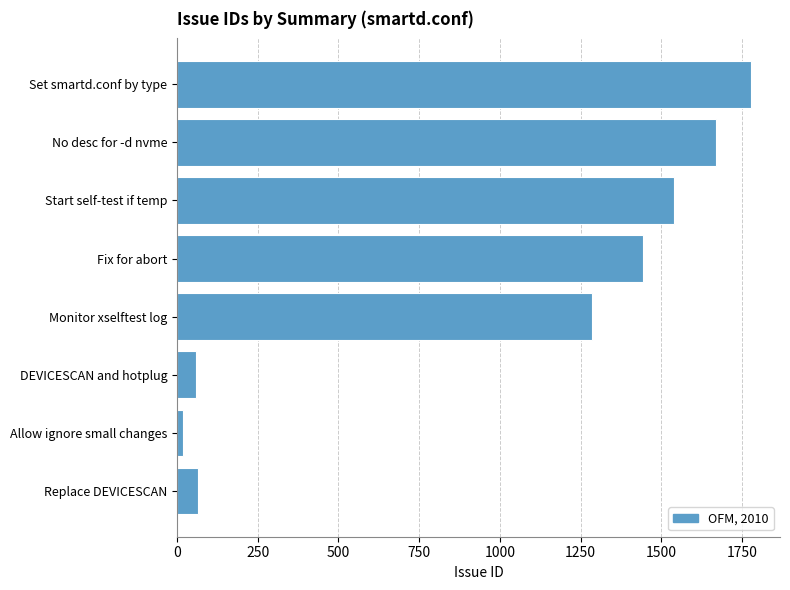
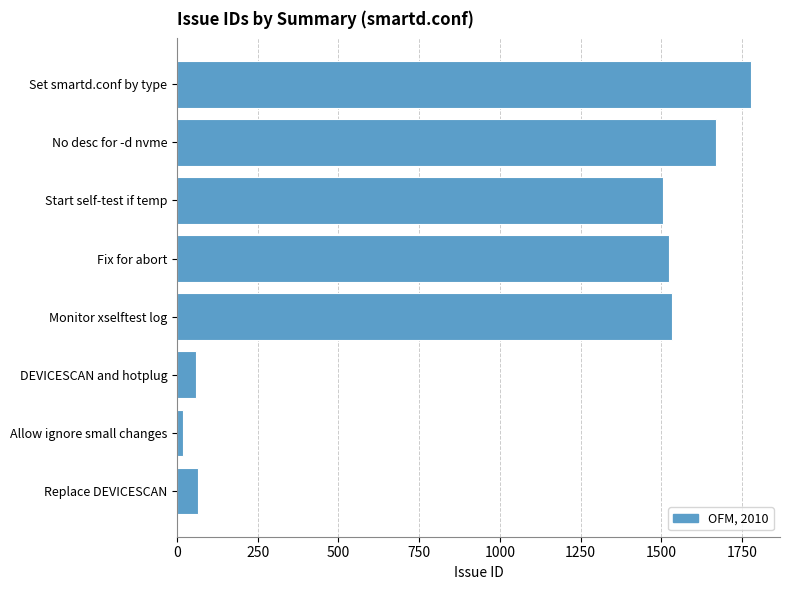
  {
    "Set smartd.conf by type": 1780,
    "No desc for -d nvme": 1670,
-   "Start self-test if temp": 1540,
-   "Fix for abort": 1440,
-   "Monitor xselftest log": 1280,
+   "Start self-test if temp": 1510,
+   "Fix for abort": 1530,
+   "Monitor xselftest log": 1530,
    "DEVICESCAN and hotplug": 60,
    "Allow ignore small changes": 20,
    "Replace DEVICESCAN": 60
  }
